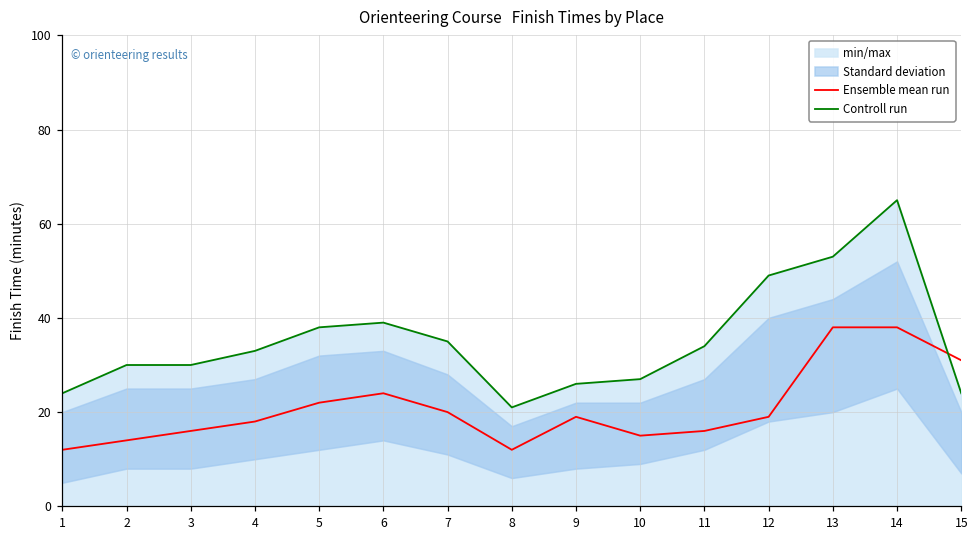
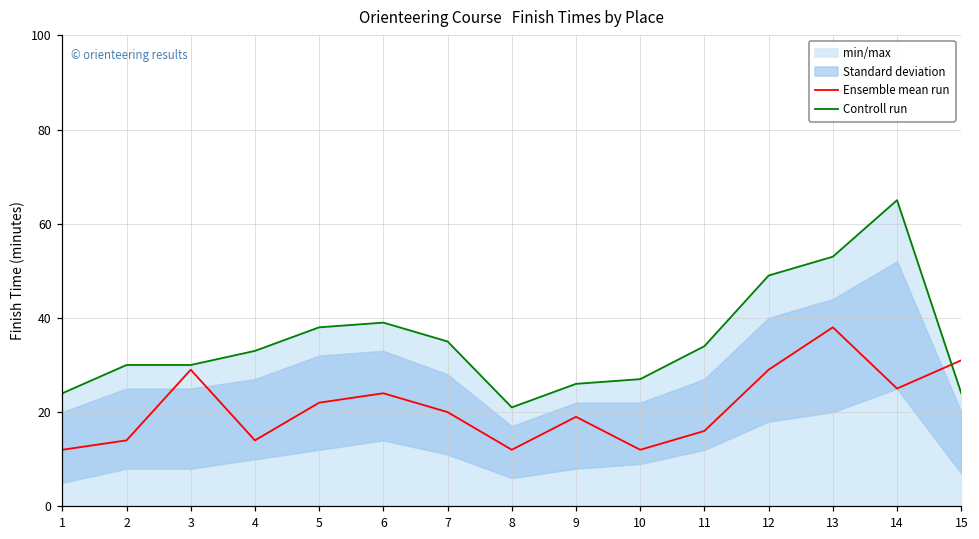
  {
    "Ensemble mean run": {
      "1": 12,
      "2": 14,
-     "3": 16,
-     "4": 18,
+     "3": 29,
+     "4": 14,
      "5": 22,
      "6": 24,
      "7": 20,
      "8": 12,
      "9": 19,
-     "10": 15,
+     "10": 12,
      "11": 16,
-     "12": 19,
+     "12": 29,
      "13": 38,
-     "14": 38,
+     "14": 25,
      "15": 31
    }
  }
